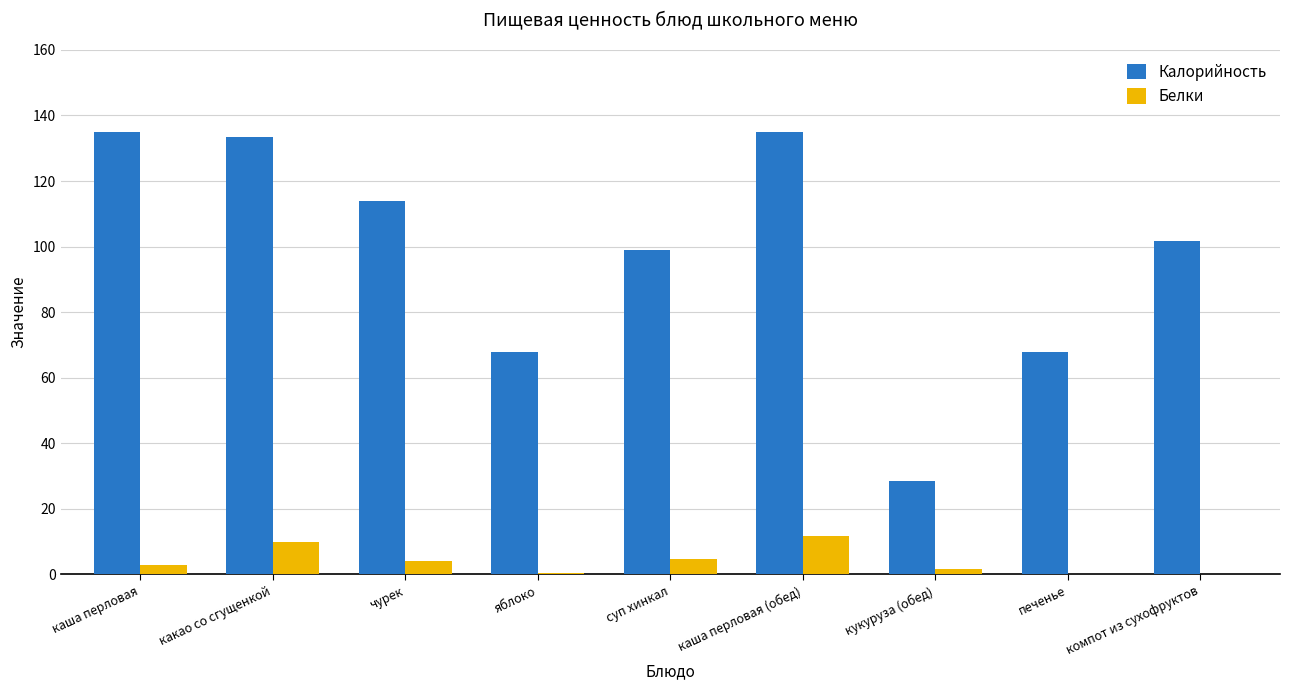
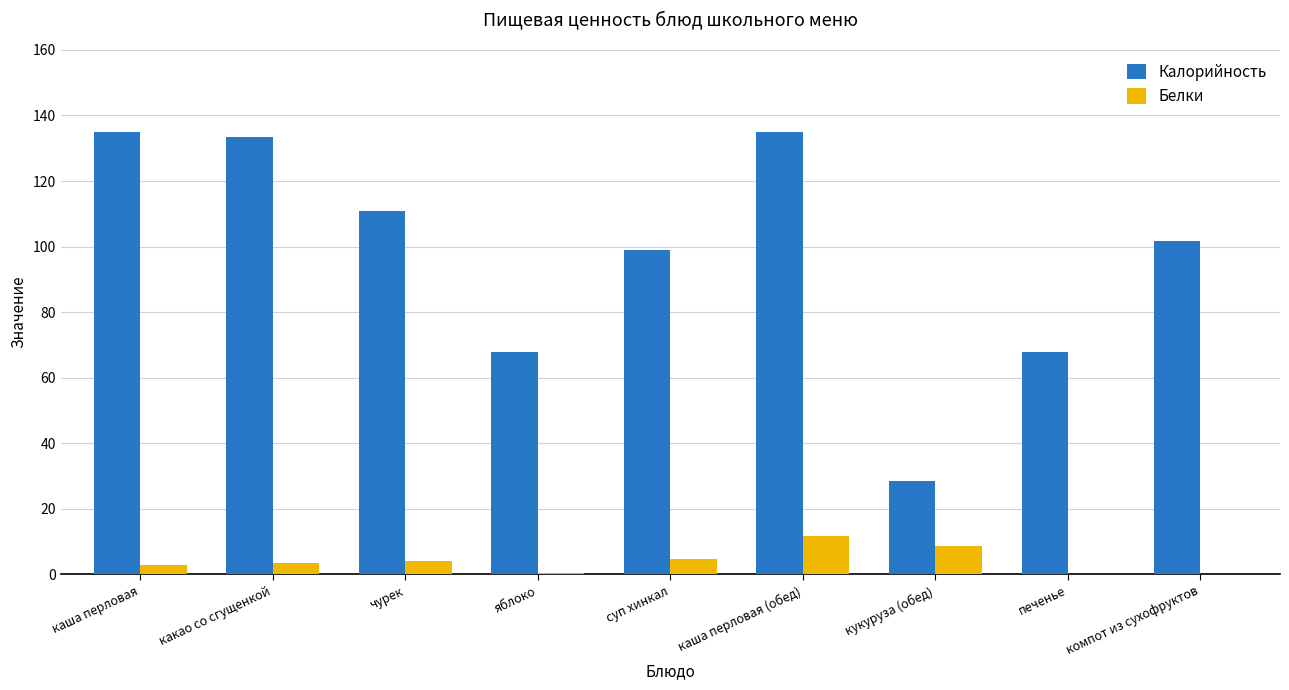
  {
    "Калорийность": {
      "каша перловая": 135,
      "какао со сгущенкой": 133,
-     "чурек": 114,
+     "чурек": 111,
      "яблоко": 68,
      "суп хинкал": 99,
      "каша перловая (обед)": 135,
      "кукуруза (обед)": 28,
      "печенье": 68,
      "компот из сухофруктов": 102
    },
    "Белки": {
      "каша перловая": 3,
-     "какао со сгущенкой": 10,
+     "какао со сгущенкой": 4,
      "чурек": 4,
      "суп хинкал": 5,
      "каша перловая (обед)": 12,
-     "кукуруза (обед)": 2
+     "кукуруза (обед)": 9
    }
  }
